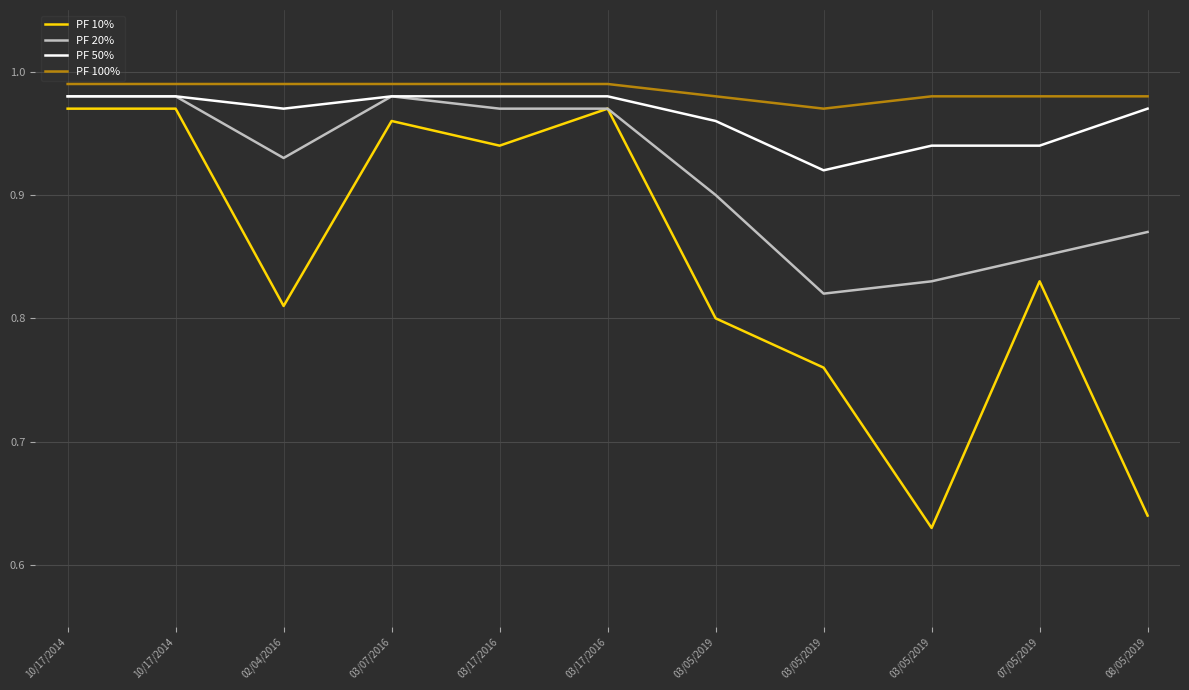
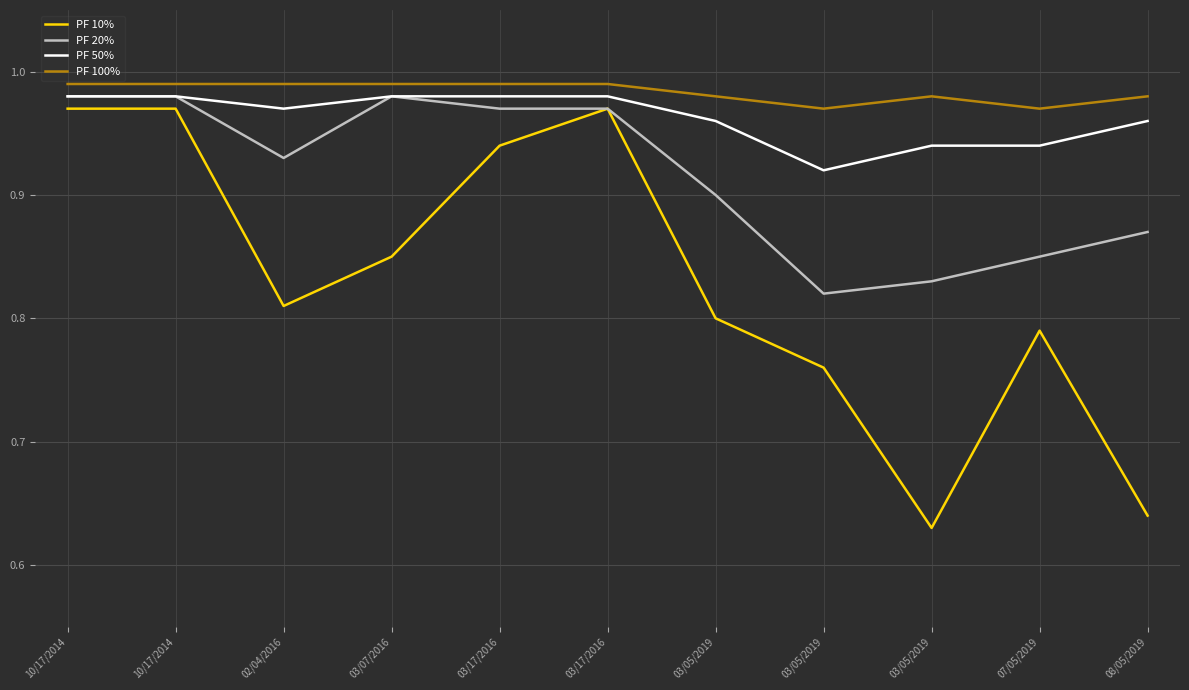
  {
    "PF 10%": {
      "02/04/2016": 0.81,
-     "03/07/2016": 0.96,
-     "07/05/2019": 0.83,
+     "03/07/2016": 0.85,
+     "07/05/2019": 0.79,
      "08/05/2019": 0.64
    },
    "PF 20%": {
      "02/04/2016": 0.93,
      "07/05/2019": 0.85,
      "08/05/2019": 0.87
    },
    "PF 50%": {
      "02/04/2016": 0.97,
      "07/05/2019": 0.94,
-     "08/05/2019": 0.97
+     "08/05/2019": 0.96
    },
    "PF 100%": {
      "02/04/2016": 0.99,
      "03/07/2016": 0.99,
-     "07/05/2019": 0.98,
+     "07/05/2019": 0.97,
      "08/05/2019": 0.98
    }
  }
